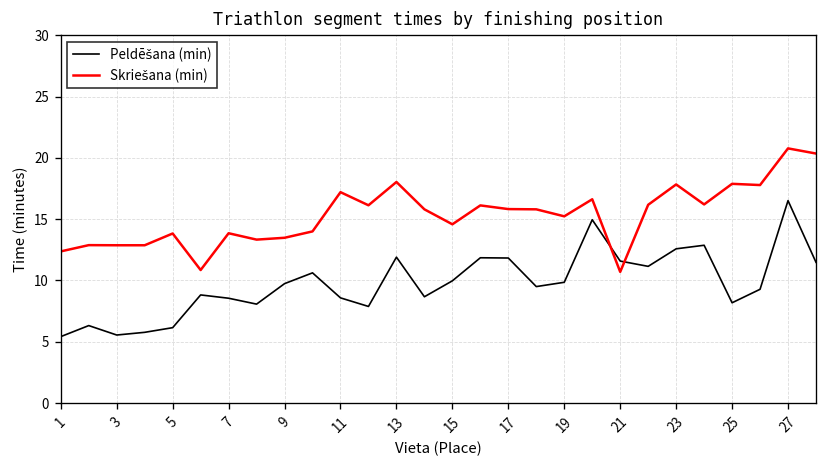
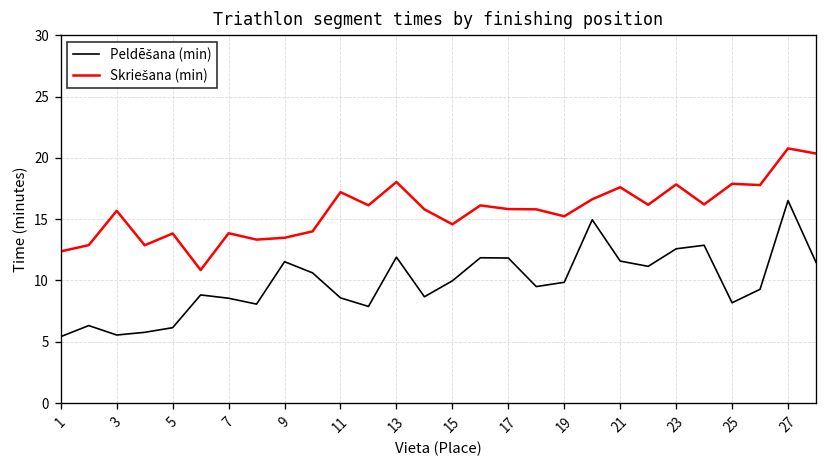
  {
    "Peldēšana (min)": {
      "1": 5.4,
      "3": 5.6,
      "5": 6.2,
      "7": 8.6,
-     "9": 9.7,
+     "9": 11.5,
      "11": 8.6,
      "13": 11.9,
      "15": 10.0,
      "17": 11.8,
      "19": 9.9,
      "21": 11.6,
      "23": 12.6,
      "25": 8.2,
      "27": 16.5
    },
    "Skriešana (min)": {
      "1": 12.4,
-     "3": 12.9,
+     "3": 15.7,
      "5": 13.8,
      "7": 13.9,
      "9": 13.5,
      "11": 17.2,
      "13": 18.0,
      "15": 14.6,
      "17": 15.8,
      "19": 15.2,
-     "21": 10.7,
+     "21": 17.6,
      "23": 17.8,
      "25": 17.9,
      "27": 20.8
    }
  }
